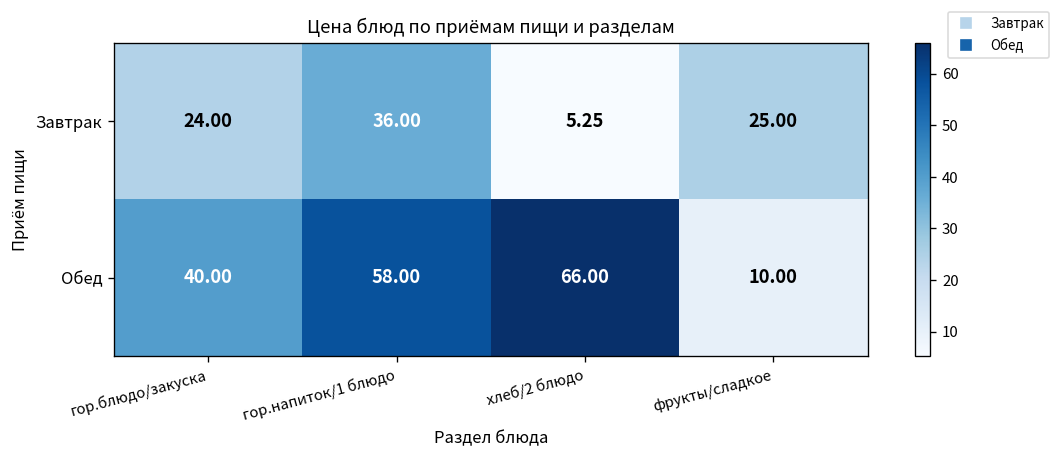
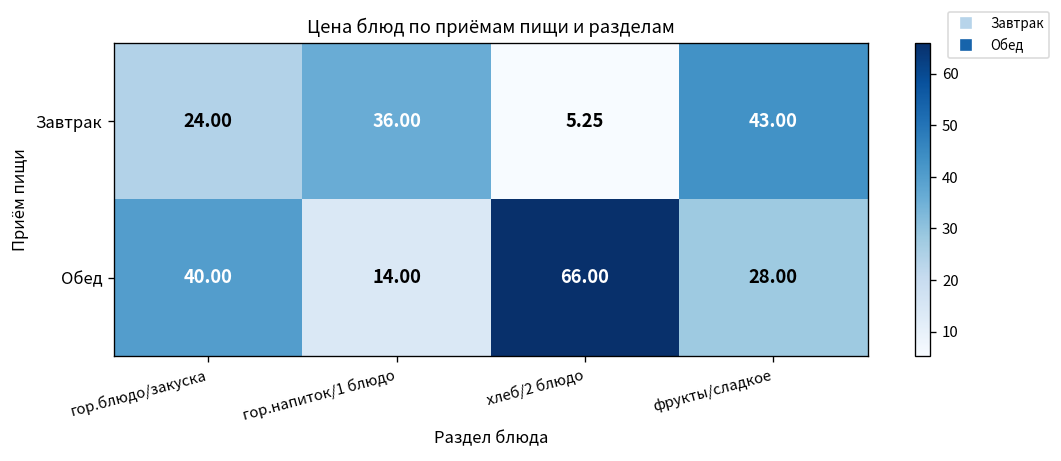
  {
    "Завтрак": {
      "гор.блюдо/закуска": 24.00,
      "гор.напиток/1 блюдо": 36.00,
      "хлеб/2 блюдо": 5.25,
-     "фрукты/сладкое": 25.00
+     "фрукты/сладкое": 43.00
    },
    "Обед": {
      "гор.блюдо/закуска": 40.00,
-     "гор.напиток/1 блюдо": 58.00,
+     "гор.напиток/1 блюдо": 14.00,
      "хлеб/2 блюдо": 66.00,
-     "фрукты/сладкое": 10.00
+     "фрукты/сладкое": 28.00
    }
  }
